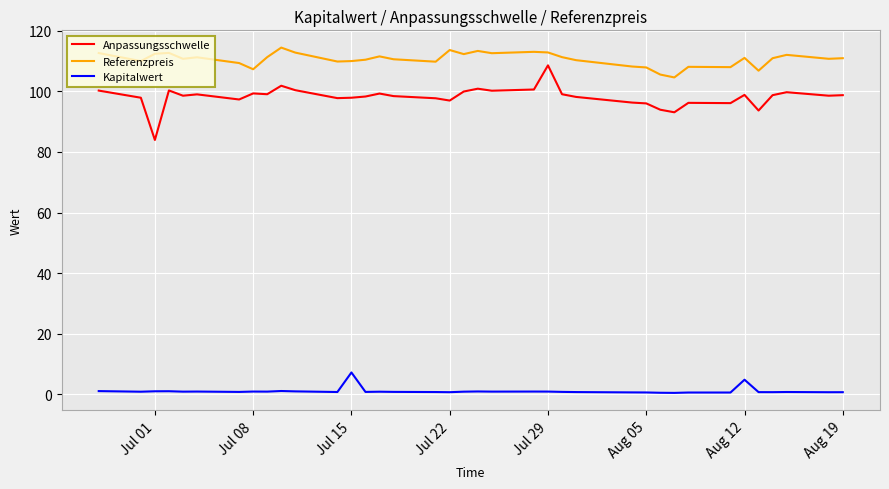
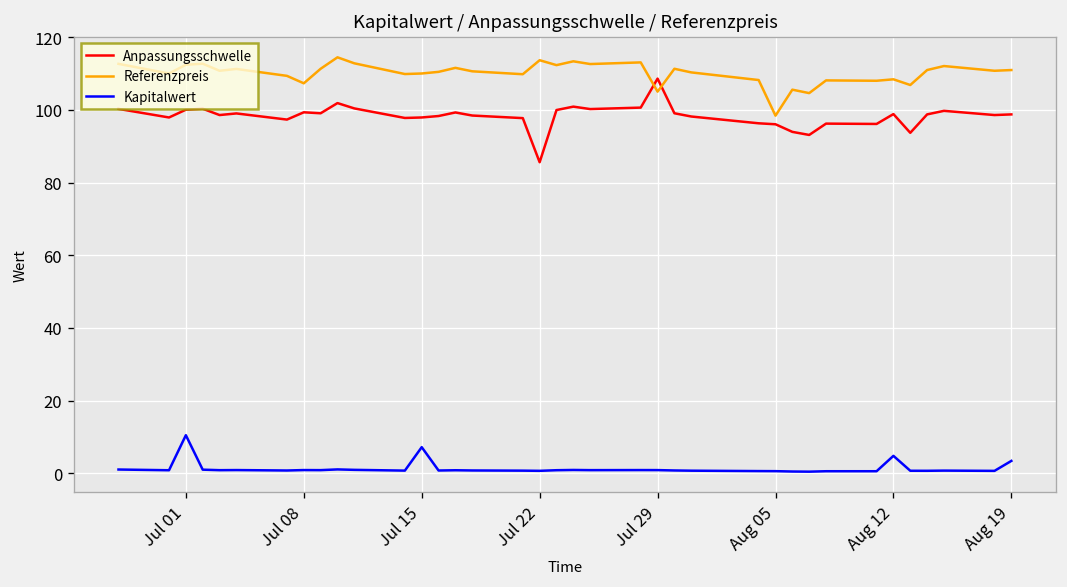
  {
    "Anpassungsschwelle": {
-     "Jul 01": 84,
+     "Jul 01": 100,
      "Jul 08": 99,
      "Jul 15": 98,
-     "Jul 22": 97,
+     "Jul 22": 86,
      "Jul 29": 109,
      "Aug 05": 96,
      "Aug 12": 99,
      "Aug 19": 99
    },
    "Referenzpreis": {
      "Jul 08": 107,
      "Jul 15": 110,
      "Jul 22": 114,
-     "Jul 29": 113,
-     "Aug 05": 108,
-     "Aug 12": 111,
+     "Jul 29": 105,
+     "Aug 05": 98,
+     "Aug 12": 108,
      "Aug 19": 111
    },
    "Kapitalwert": {
-     "Jul 01": 1,
+     "Jul 01": 10,
      "Jul 08": 1,
      "Jul 15": 7,
      "Jul 22": 1,
      "Jul 29": 1,
      "Aug 05": 1,
      "Aug 12": 5,
-     "Aug 19": 1
+     "Aug 19": 3
    }
  }
